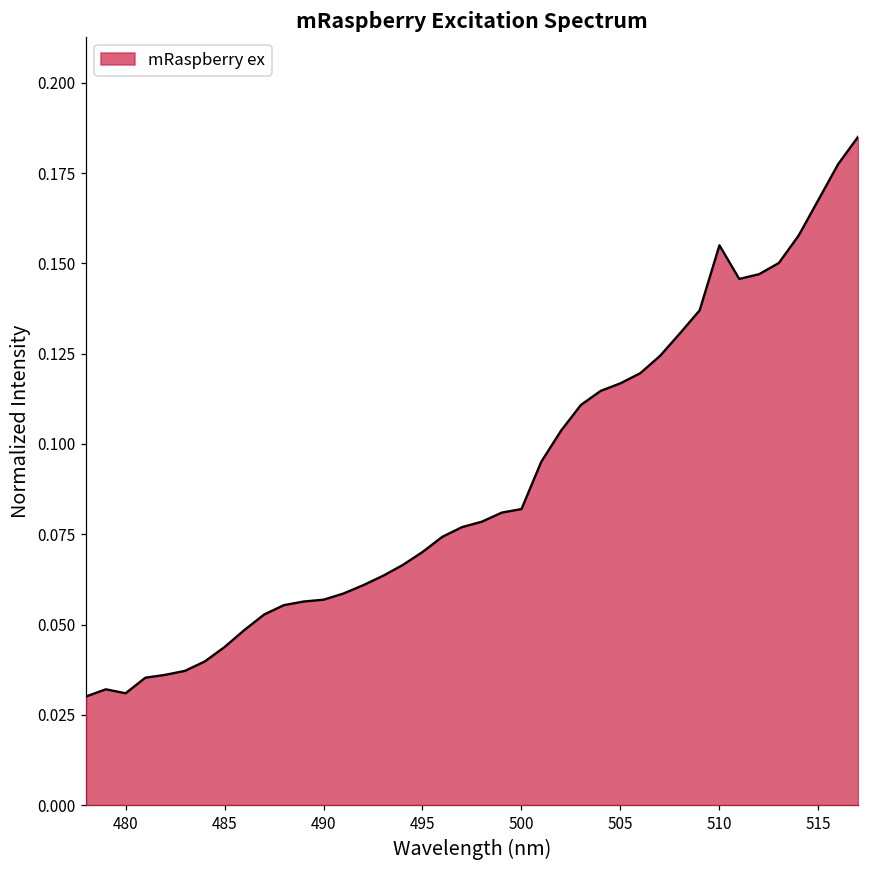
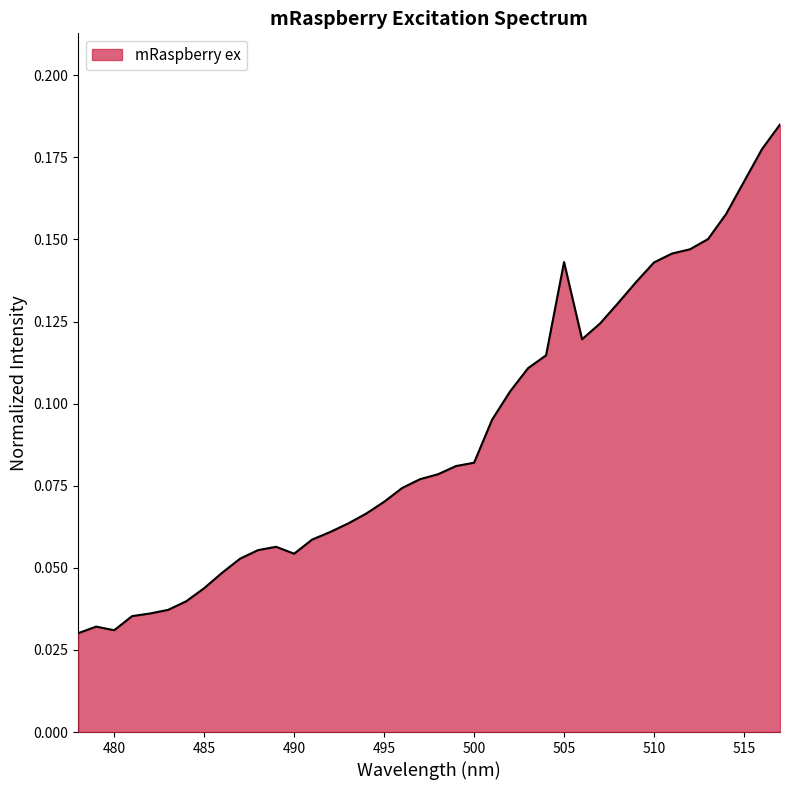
  {
    "480": 0.031,
    "485": 0.044,
-   "490": 0.057,
+   "490": 0.054,
    "495": 0.070,
    "500": 0.082,
-   "505": 0.117,
-   "510": 0.155,
+   "505": 0.143,
+   "510": 0.143,
    "515": 0.168
  }
